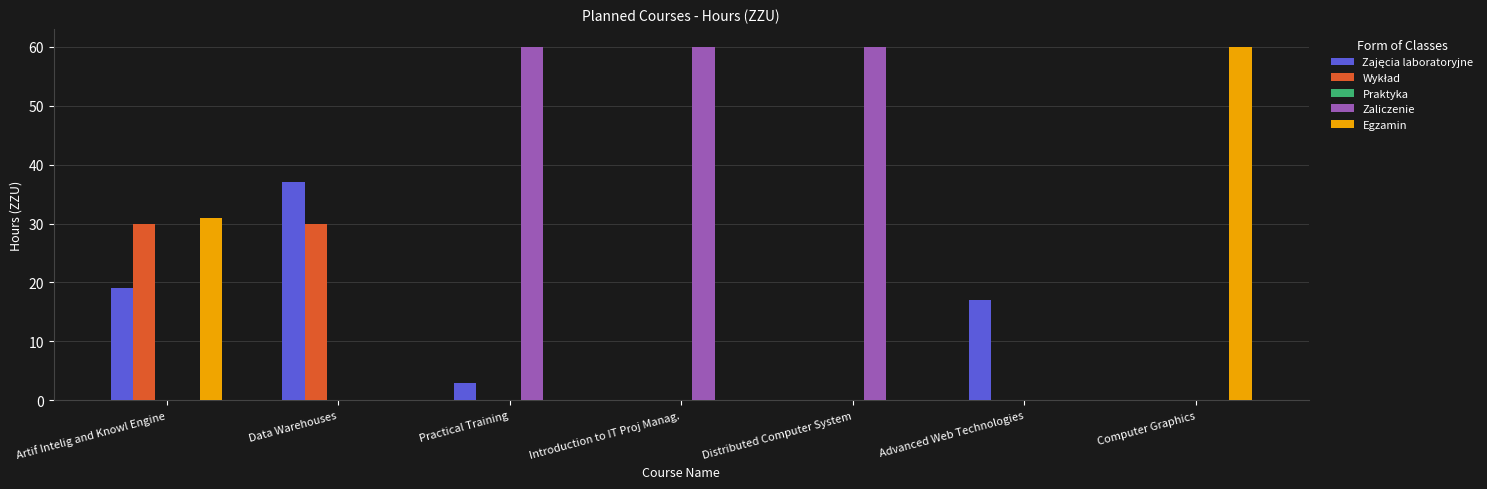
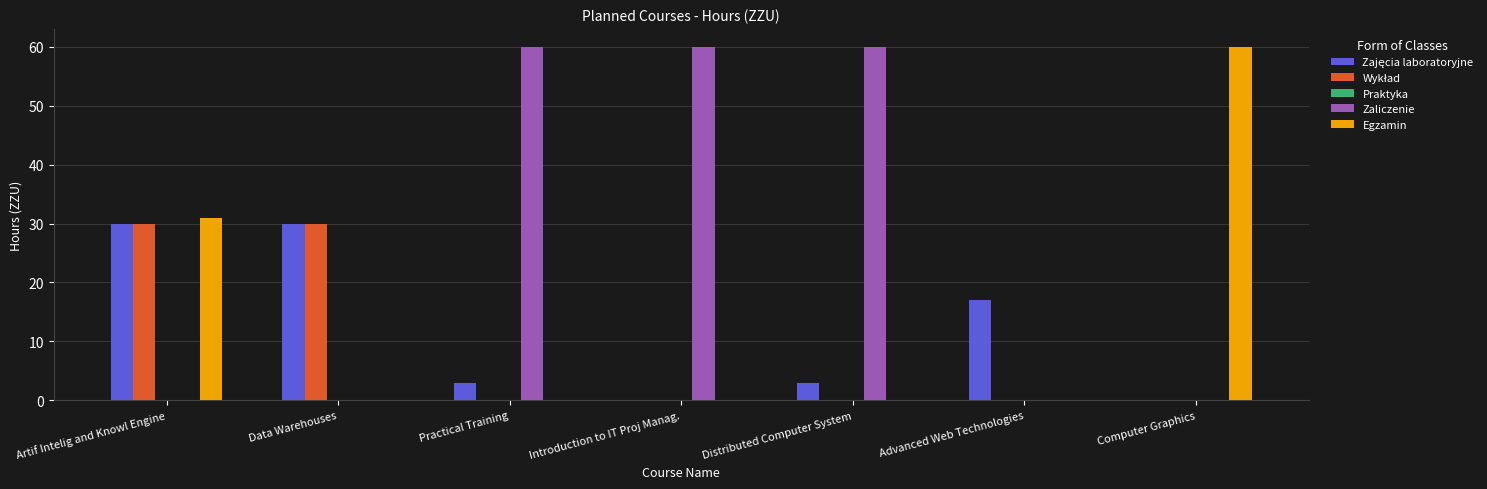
  {
    "Zajęcia laboratoryjne": {
-     "Artif Intelig and Knowl Engine": 19,
-     "Data Warehouses": 37,
+     "Artif Intelig and Knowl Engine": 30,
+     "Data Warehouses": 30,
      "Practical Training": 3,
      "Introduction to IT Proj Manag.": 0,
-     "Distributed Computer System": 0,
+     "Distributed Computer System": 3,
      "Advanced Web Technologies": 17,
      "Computer Graphics": 0
    },
    "Wykład": {
      "Artif Intelig and Knowl Engine": 30,
      "Data Warehouses": 30,
      "Practical Training": 0,
      "Introduction to IT Proj Manag.": 0,
      "Distributed Computer System": 0,
      "Advanced Web Technologies": 0,
      "Computer Graphics": 0
    },
    "Praktyka": {
      "Artif Intelig and Knowl Engine": 0,
      "Data Warehouses": 0,
      "Practical Training": 0,
      "Introduction to IT Proj Manag.": 0,
      "Distributed Computer System": 0,
      "Advanced Web Technologies": 0,
      "Computer Graphics": 0
    },
    "Zaliczenie": {
      "Artif Intelig and Knowl Engine": 0,
      "Data Warehouses": 0,
      "Practical Training": 60,
      "Introduction to IT Proj Manag.": 60,
      "Distributed Computer System": 60,
      "Advanced Web Technologies": 0,
      "Computer Graphics": 0
    },
    "Egzamin": {
      "Artif Intelig and Knowl Engine": 31,
      "Data Warehouses": 0,
      "Practical Training": 0,
      "Introduction to IT Proj Manag.": 0,
      "Distributed Computer System": 0,
      "Advanced Web Technologies": 0,
      "Computer Graphics": 60
    }
  }
